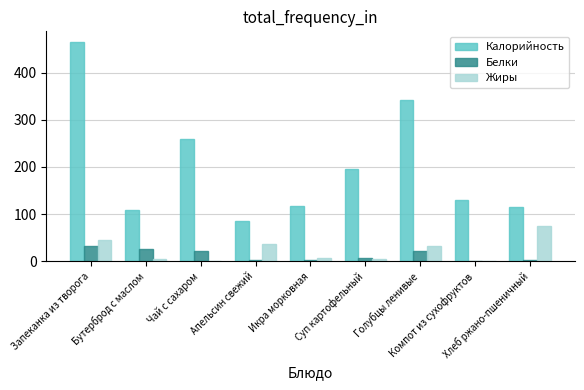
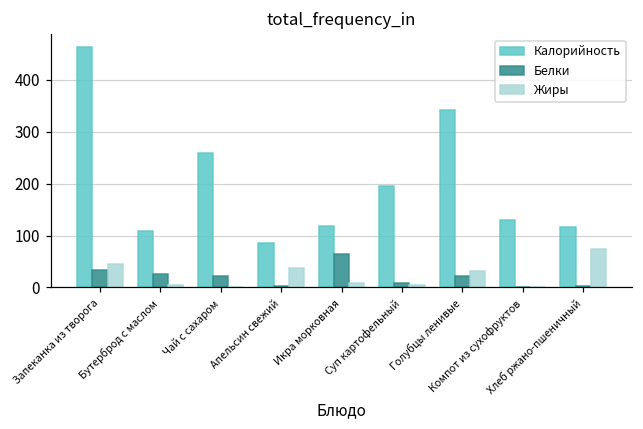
  {
    "Калорийность": {
      "Запеканка из творога": 460,
      "Бутерброд с маслом": 110,
      "Чай с сахаром": 260,
      "Апельсин свежий": 90,
      "Икра морковная": 120,
      "Суп картофельный": 200,
      "Голубцы ленивые": 340,
      "Компот из сухофруктов": 130,
      "Хлеб ржано-пшеничный": 120
    },
    "Белки": {
      "Запеканка из творога": 30,
      "Бутерброд с маслом": 30,
      "Чай с сахаром": 20,
-     "Икра морковная": 0,
+     "Икра морковная": 60,
      "Суп картофельный": 10,
      "Голубцы ленивые": 20
    },
    "Жиры": {
      "Запеканка из творога": 40,
      "Апельсин свежий": 40,
      "Икра морковная": 10,
      "Голубцы ленивые": 30,
      "Хлеб ржано-пшеничный": 70
    }
  }
